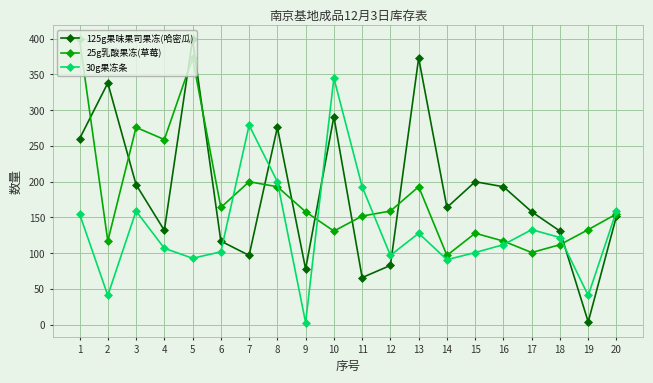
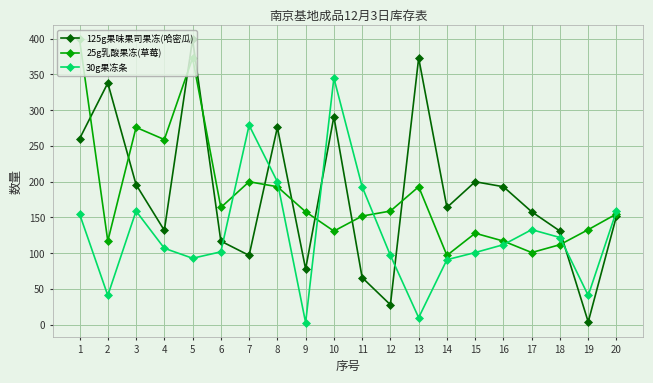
  {
    "125g果味果司果冻(哈密瓜)": {
      "1": 260,
      "2": 340,
      "3": 200,
      "4": 130,
      "6": 120,
      "7": 100,
      "8": 280,
      "9": 80,
      "10": 290,
      "11": 70,
-     "12": 80,
+     "12": 30,
      "13": 370,
      "14": 160,
      "15": 200,
      "16": 190,
      "17": 160,
      "18": 130,
      "19": 0
    },
    "25g乳酸果冻(草莓)": {
      "2": 120,
      "3": 280,
      "4": 260,
      "6": 160,
      "7": 200,
      "8": 190,
      "9": 160,
      "10": 130,
      "11": 150,
      "12": 160,
      "13": 190,
      "14": 100,
      "15": 130,
      "16": 120,
      "17": 100,
      "18": 110,
      "19": 130
    },
    "30g果冻条": {
      "1": 160,
      "2": 40,
      "3": 160,
      "4": 110,
      "5": 90,
      "6": 100,
      "7": 280,
      "8": 200,
      "9": 0,
      "10": 350,
      "11": 190,
      "12": 100,
-     "13": 130,
+     "13": 10,
      "14": 90,
      "15": 100,
      "16": 110,
      "17": 130,
      "18": 120,
      "19": 40,
      "20": 160
    }
  }
